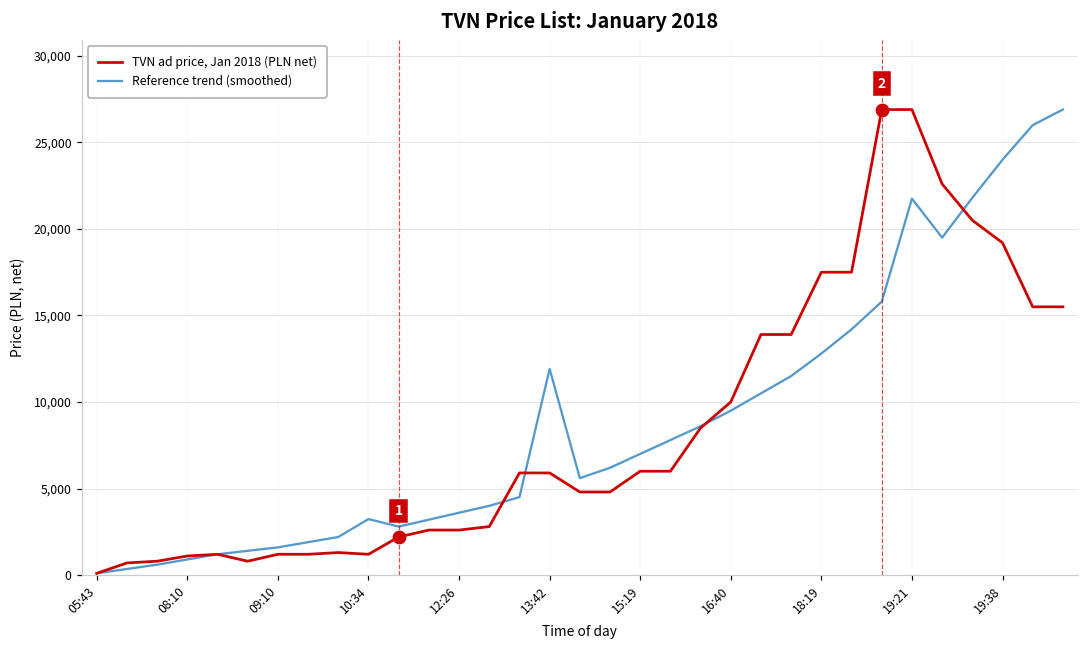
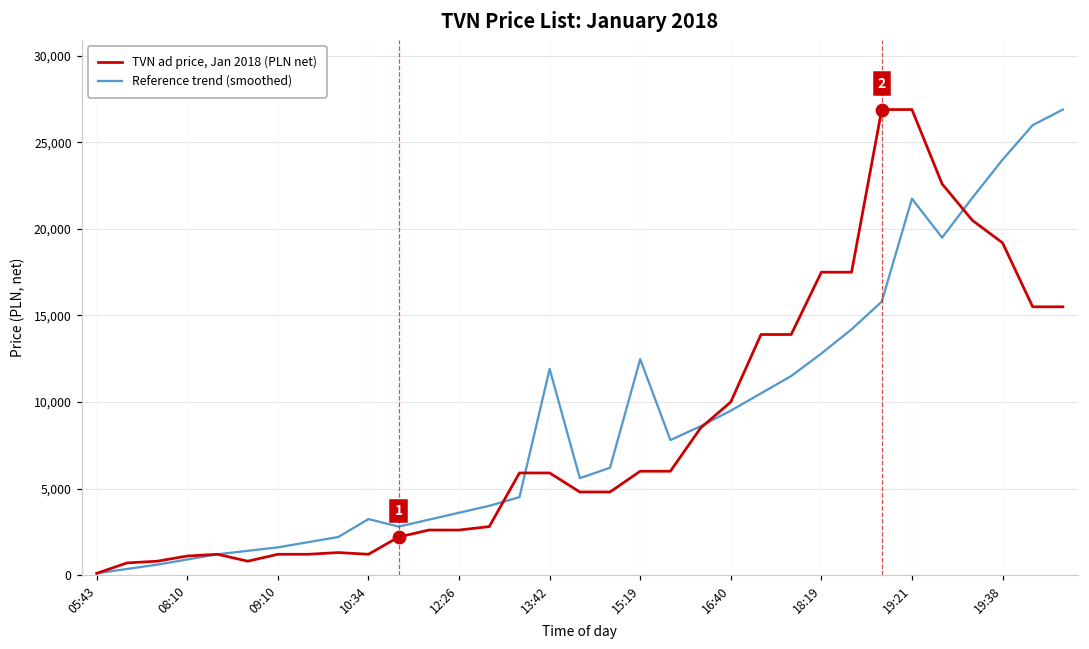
  {
    "Reference trend (smoothed)": {
      "08:10": "900",
      "09:10": "1,600",
      "10:34": "3,200",
      "12:26": "3,600",
      "13:42": "11,900",
-     "15:19": "7,000",
+     "15:19": "12,500",
      "16:40": "9,500",
      "18:19": "12,800",
      "19:21": "21,700",
      "19:38": "24,000"
    }
  }
